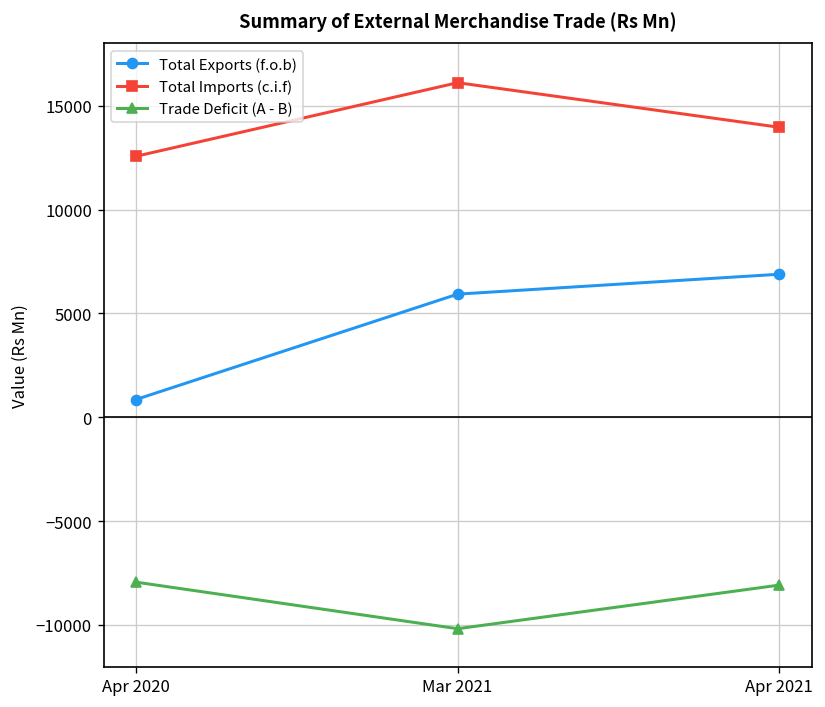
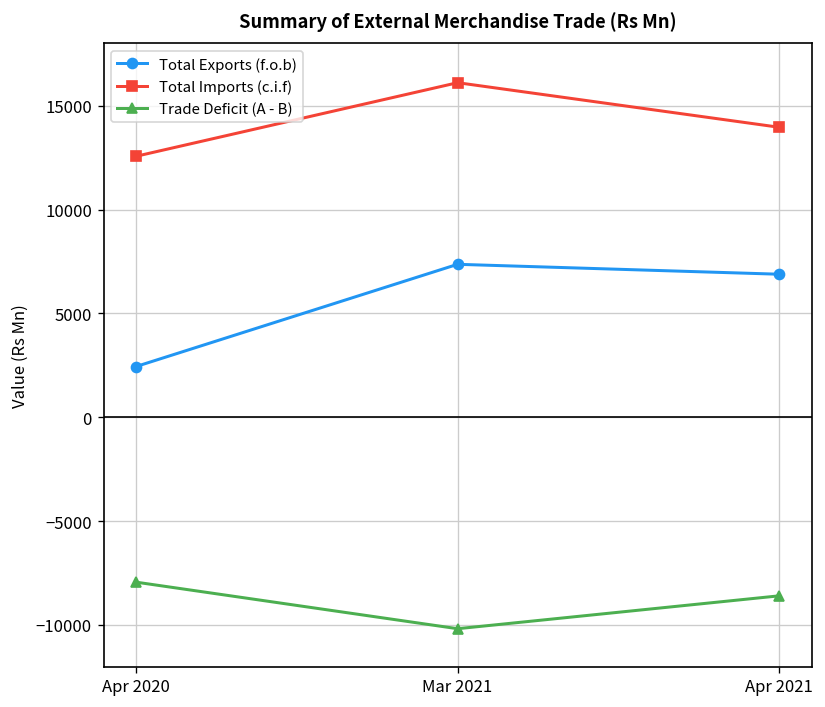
  {
    "Total Exports (f.o.b)": {
-     "Apr 2020": 900,
-     "Mar 2021": 5900,
+     "Apr 2020": 2400,
+     "Mar 2021": 7400,
      "Apr 2021": 6900
    },
    "Total Imports (c.i.f)": {
      "Apr 2020": 12600,
      "Mar 2021": 16100,
      "Apr 2021": 14000
    },
    "Trade Deficit (A - B)": {
      "Apr 2020": -7900,
      "Mar 2021": -10200,
-     "Apr 2021": -8100
+     "Apr 2021": -8600
    }
  }
